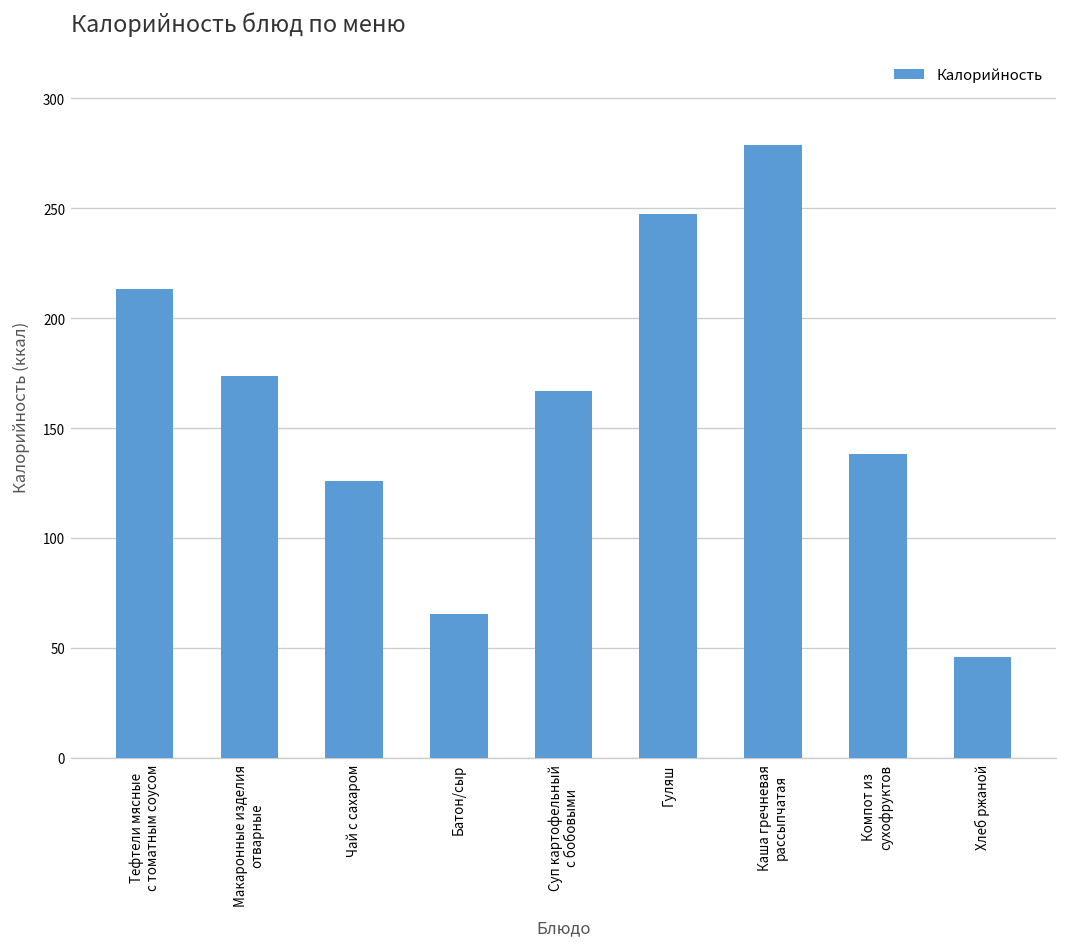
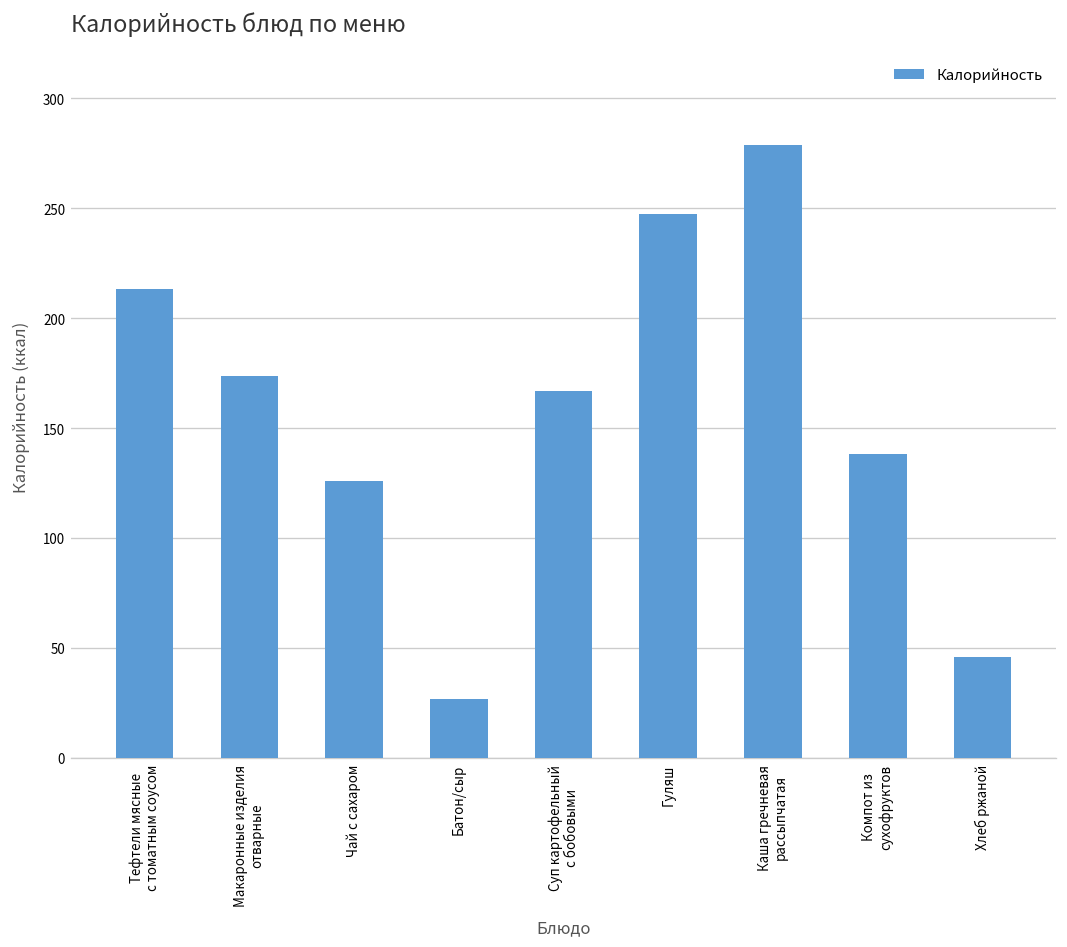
  {
    "Тефтели мясные с томатным соусом": 213,
    "Макаронные изделия отварные": 174,
    "Чай с сахаром": 126,
-   "Батон/сыр": 66,
+   "Батон/сыр": 27,
    "Суп картофельный с бобовыми": 167,
    "Гуляш": 247,
    "Каша гречневая рассыпчатая": 279,
    "Компот из сухофруктов": 138,
    "Хлеб ржаной": 46
  }
